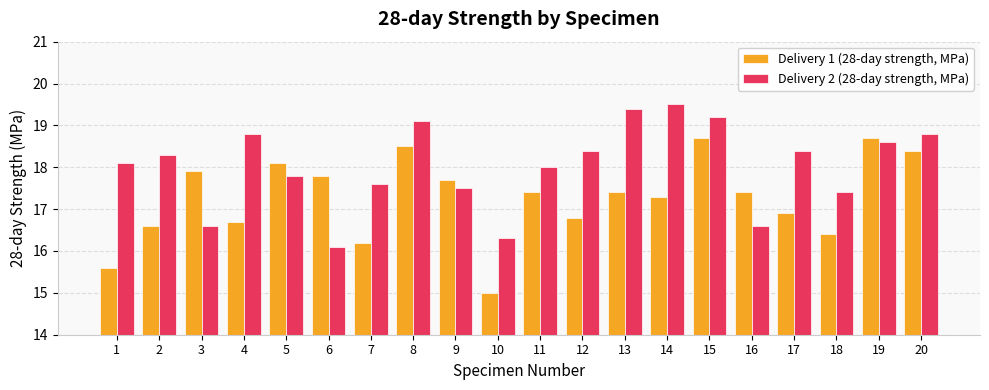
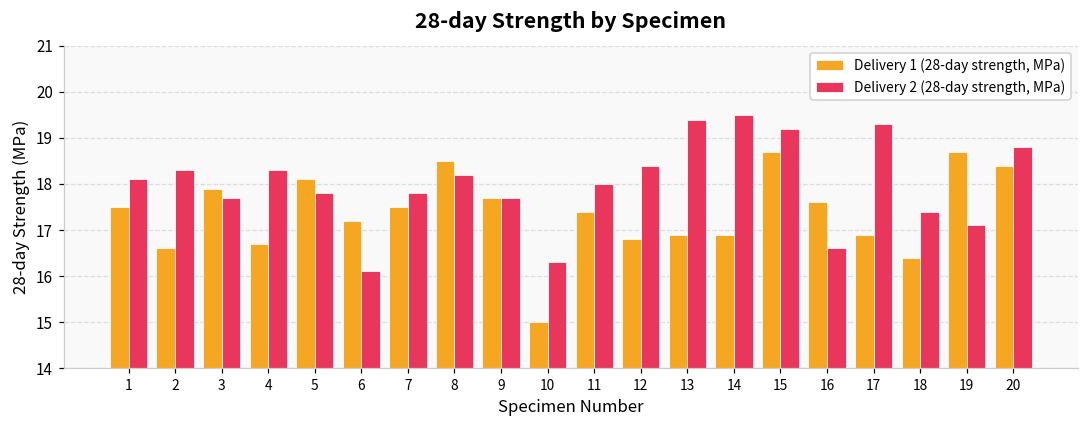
  {
    "Delivery 1 (28-day strength, MPa)": {
-     "1": 15.6,
+     "1": 17.5,
      "2": 16.6,
      "3": 17.9,
      "4": 16.7,
      "5": 18.1,
-     "6": 17.8,
-     "7": 16.2,
+     "6": 17.2,
+     "7": 17.5,
      "8": 18.5,
      "9": 17.7,
      "10": 15.0,
      "11": 17.4,
      "12": 16.8,
-     "13": 17.4,
-     "14": 17.3,
+     "13": 16.9,
+     "14": 16.9,
      "15": 18.7,
-     "16": 17.4,
+     "16": 17.6,
      "17": 16.9,
      "18": 16.4,
      "19": 18.7,
      "20": 18.4
    },
    "Delivery 2 (28-day strength, MPa)": {
      "1": 18.1,
      "2": 18.3,
-     "3": 16.6,
-     "4": 18.8,
+     "3": 17.7,
+     "4": 18.3,
      "5": 17.8,
      "6": 16.1,
-     "7": 17.6,
-     "8": 19.1,
-     "9": 17.5,
+     "7": 17.8,
+     "8": 18.2,
+     "9": 17.7,
      "10": 16.3,
      "11": 18.0,
      "12": 18.4,
      "13": 19.4,
      "14": 19.5,
      "15": 19.2,
      "16": 16.6,
-     "17": 18.4,
+     "17": 19.3,
      "18": 17.4,
-     "19": 18.6,
+     "19": 17.1,
      "20": 18.8
    }
  }
